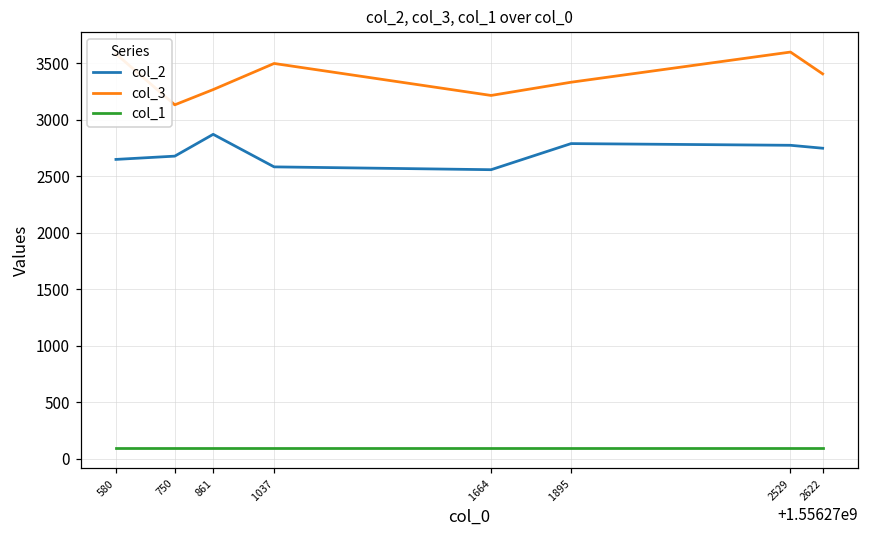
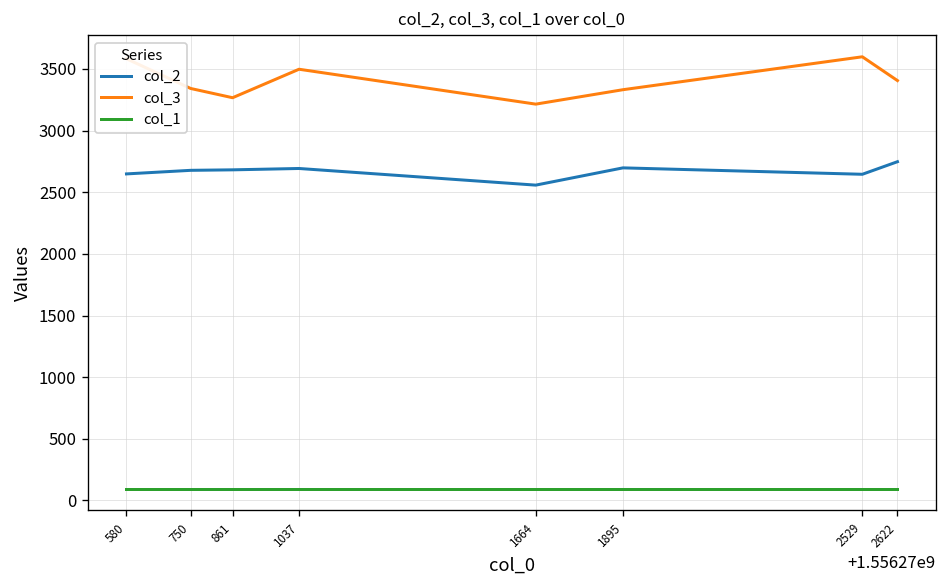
  {
    "col_2": {
      "580": 2650,
      "750": 2680,
-     "861": 2870,
-     "1037": 2580,
+     "861": 2680,
+     "1037": 2690,
      "1664": 2560,
-     "1895": 2790,
-     "2529": 2770,
+     "1895": 2700,
+     "2529": 2650,
      "2622": 2750
    },
    "col_3": {
-     "750": 3130,
+     "750": 3340,
      "861": 3270,
      "1037": 3500,
      "1664": 3220,
      "1895": 3330,
      "2529": 3600,
      "2622": 3410
    },
    "col_1": {
      "580": 100,
      "750": 100,
      "861": 100,
      "1037": 100,
      "1664": 100,
      "1895": 100,
      "2529": 100,
      "2622": 100
    }
  }
